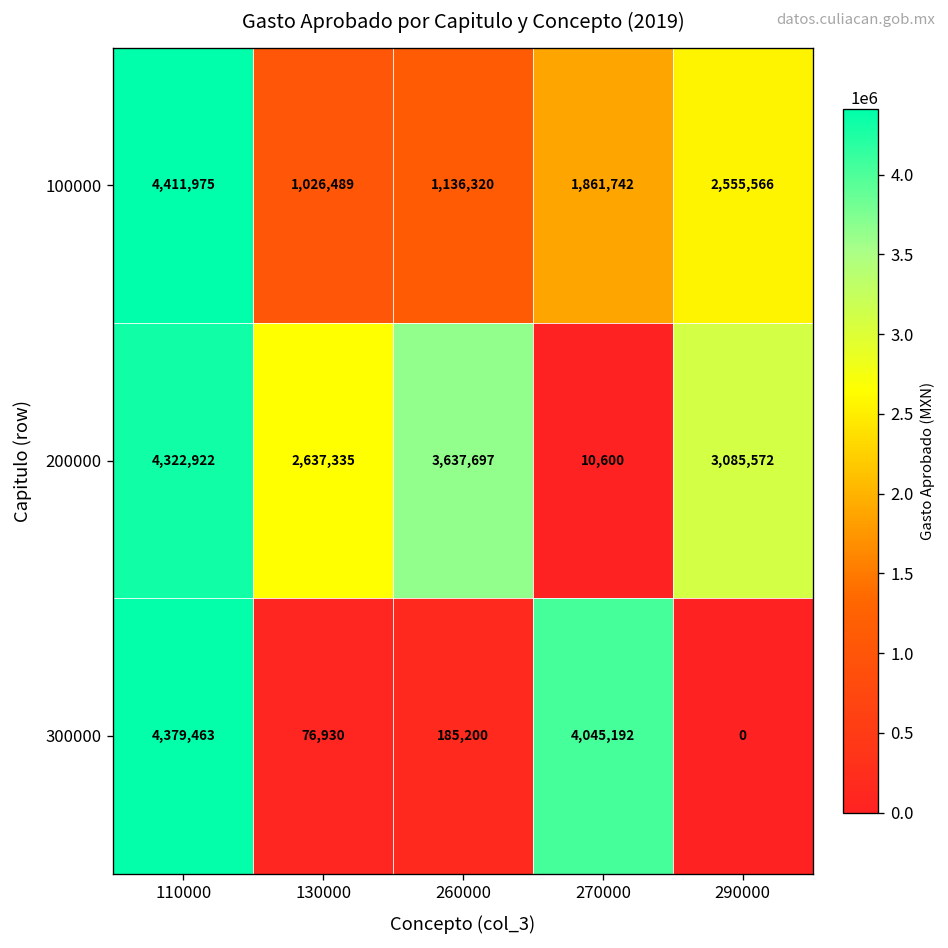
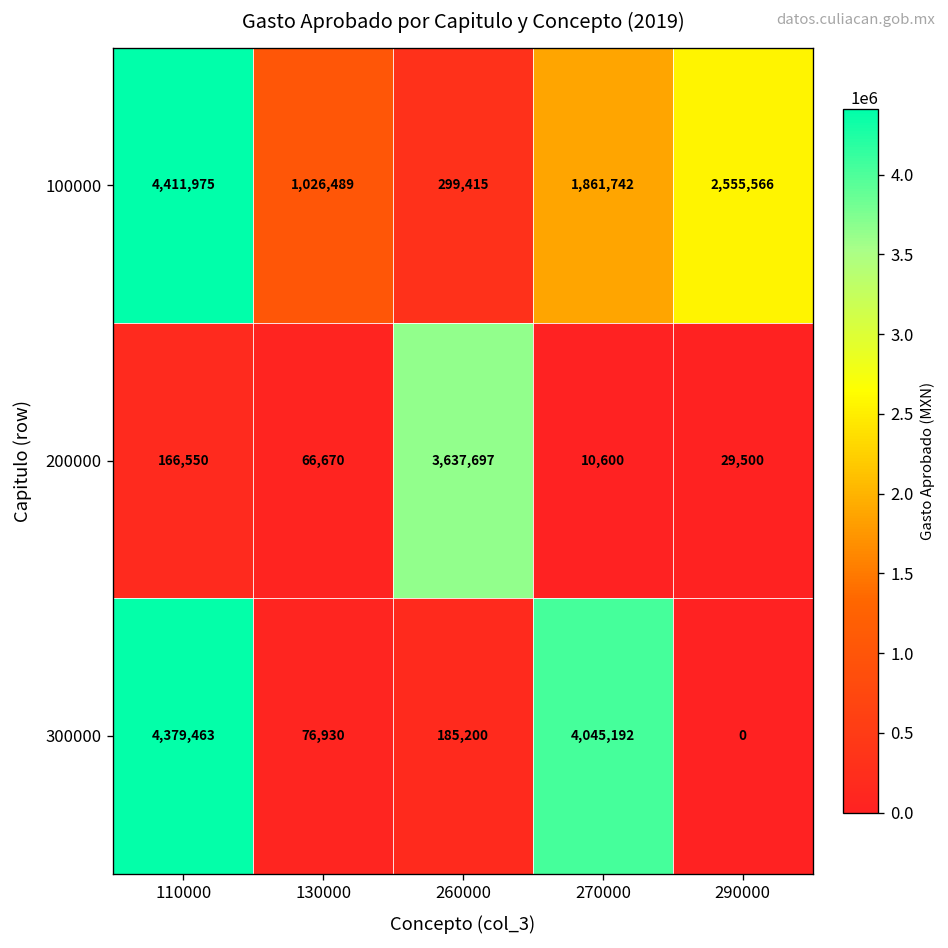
  {
    "100000": {
      "110000": "4,411,975",
      "130000": "1,026,489",
-     "260000": "1,136,320",
+     "260000": "299,415",
      "270000": "1,861,742",
      "290000": "2,555,566"
    },
    "200000": {
-     "110000": "4,322,922",
-     "130000": "2,637,335",
+     "110000": "166,550",
+     "130000": "66,670",
      "260000": "3,637,697",
      "270000": "10,600",
-     "290000": "3,085,572"
+     "290000": "29,500"
    },
    "300000": {
      "110000": "4,379,463",
      "130000": "76,930",
      "260000": "185,200",
      "270000": "4,045,192",
      "290000": "0"
    }
  }
